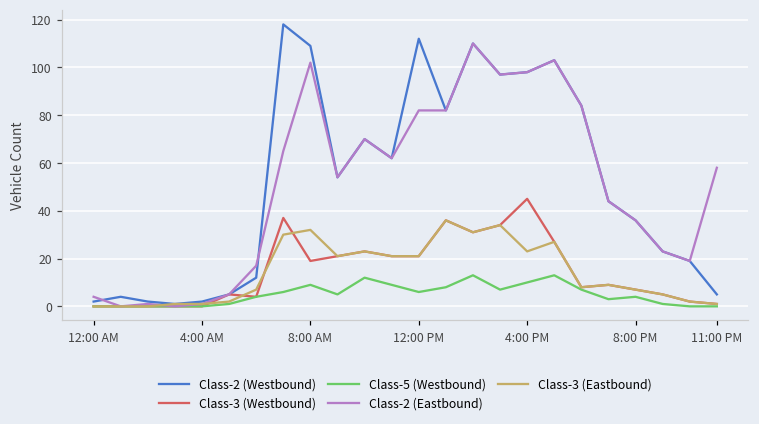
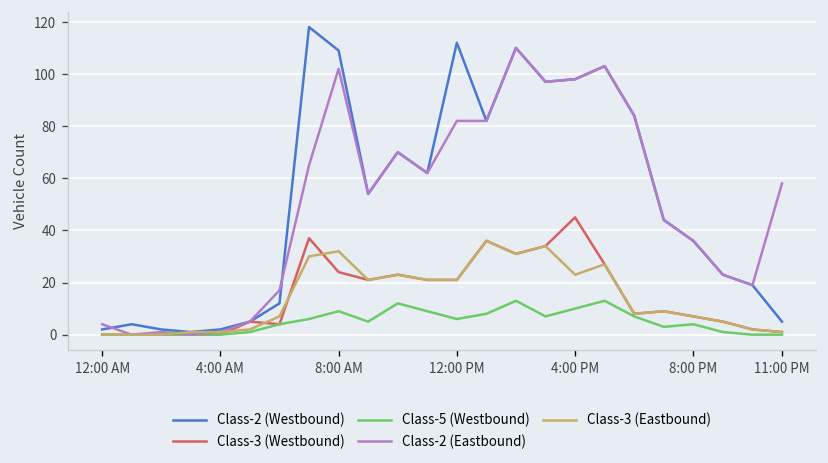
  {
    "Class-2 (Westbound)": {
      "12:00 AM": 2,
      "8:00 AM": 109,
      "12:00 PM": 112,
      "11:00 PM": 5
    },
    "Class-3 (Westbound)": {
-     "8:00 AM": 19,
+     "8:00 AM": 24,
      "4:00 PM": 45
    },
    "Class-5 (Westbound)": {
      "8:00 AM": 9,
      "12:00 PM": 6,
      "4:00 PM": 10,
      "8:00 PM": 4
    },
    "Class-2 (Eastbound)": {
      "12:00 AM": 4,
      "8:00 AM": 102,
      "12:00 PM": 82,
      "11:00 PM": 58
    },
    "Class-3 (Eastbound)": {
      "8:00 AM": 32,
      "4:00 PM": 23
    }
  }
